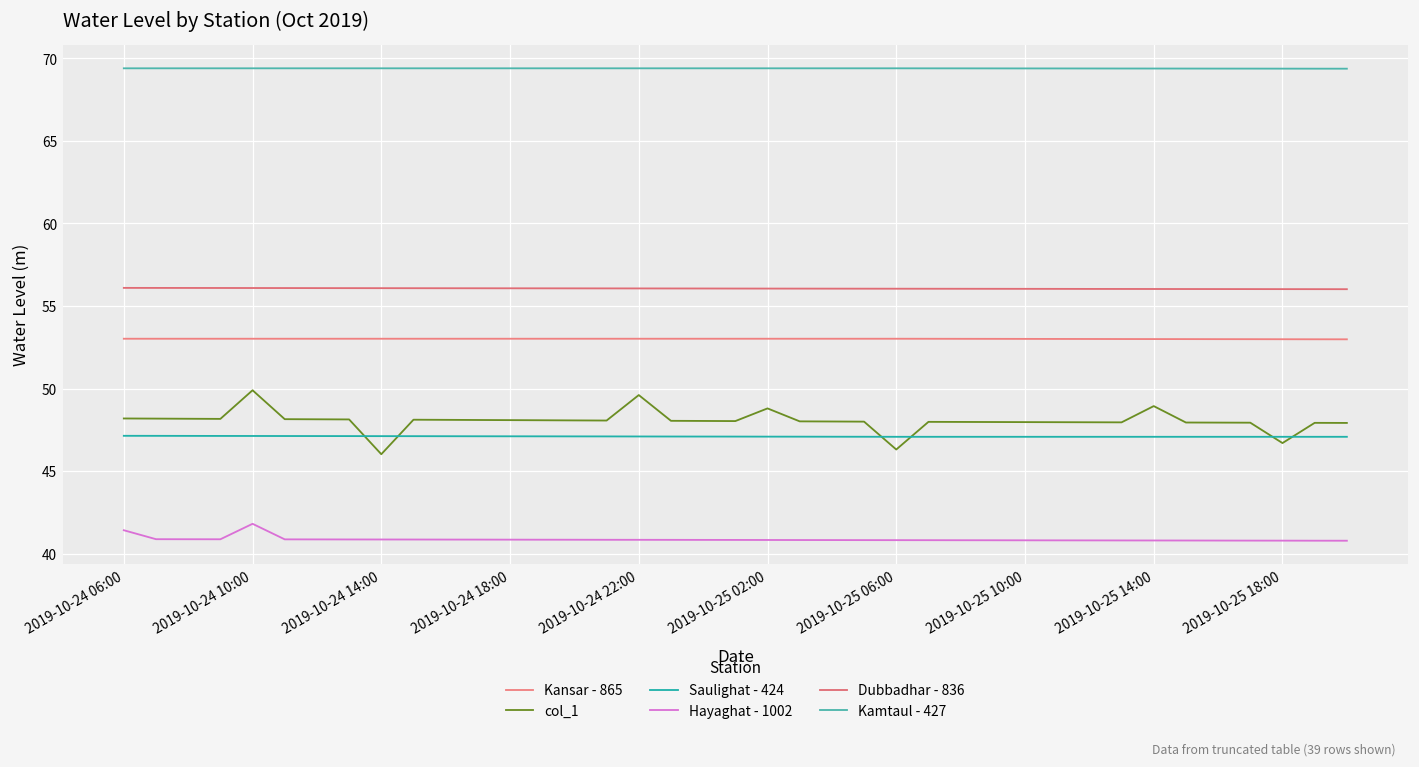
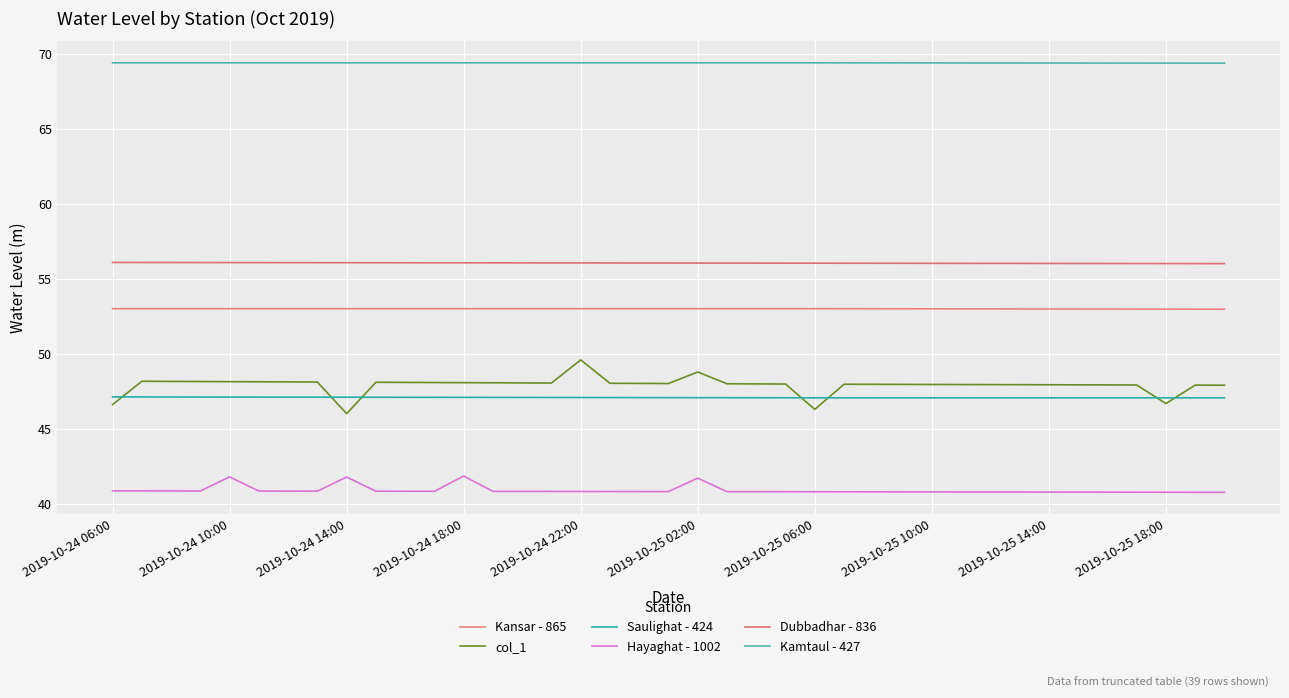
  {
    "col_1": {
-     "2019-10-24 06:00": 48.2,
-     "2019-10-24 10:00": 49.9,
+     "2019-10-24 06:00": 46.6,
+     "2019-10-24 10:00": 48.2,
      "2019-10-24 14:00": 46.0,
      "2019-10-24 18:00": 48.1,
      "2019-10-24 22:00": 49.6,
      "2019-10-25 02:00": 48.8,
      "2019-10-25 06:00": 46.3,
      "2019-10-25 10:00": 48.0,
-     "2019-10-25 14:00": 48.9,
+     "2019-10-25 14:00": 48.0,
      "2019-10-25 18:00": 46.7
    },
    "Hayaghat - 1002": {
-     "2019-10-24 06:00": 41.4,
+     "2019-10-24 06:00": 40.9,
      "2019-10-24 10:00": 41.8,
-     "2019-10-24 14:00": 40.9,
-     "2019-10-24 18:00": 40.9,
+     "2019-10-24 14:00": 41.8,
+     "2019-10-24 18:00": 41.9,
      "2019-10-24 22:00": 40.8,
-     "2019-10-25 02:00": 40.8,
+     "2019-10-25 02:00": 41.7,
      "2019-10-25 06:00": 40.8,
      "2019-10-25 10:00": 40.8,
      "2019-10-25 14:00": 40.8,
      "2019-10-25 18:00": 40.8
    }
  }
